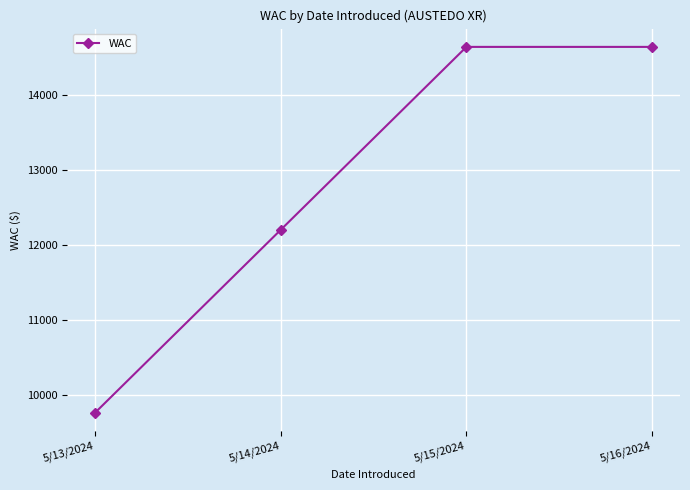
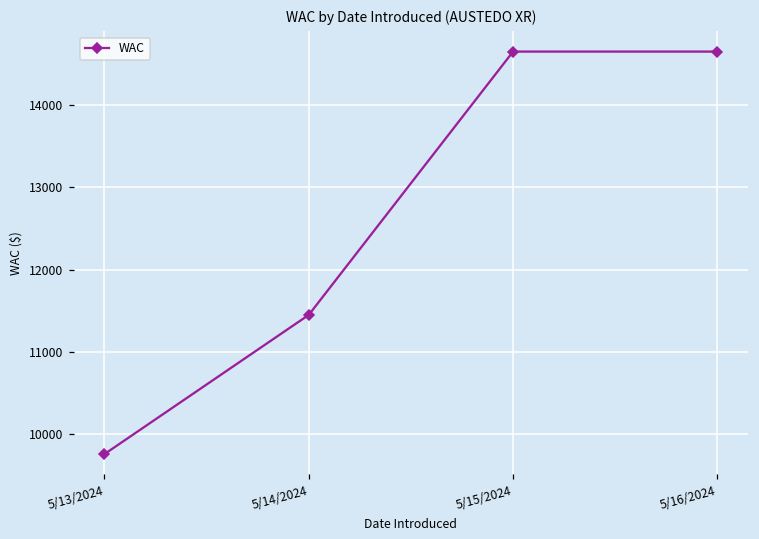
  {
    "5/13/2024": 9800,
-   "5/14/2024": 12200,
+   "5/14/2024": 11400,
    "5/15/2024": 14600,
    "5/16/2024": 14600
  }
